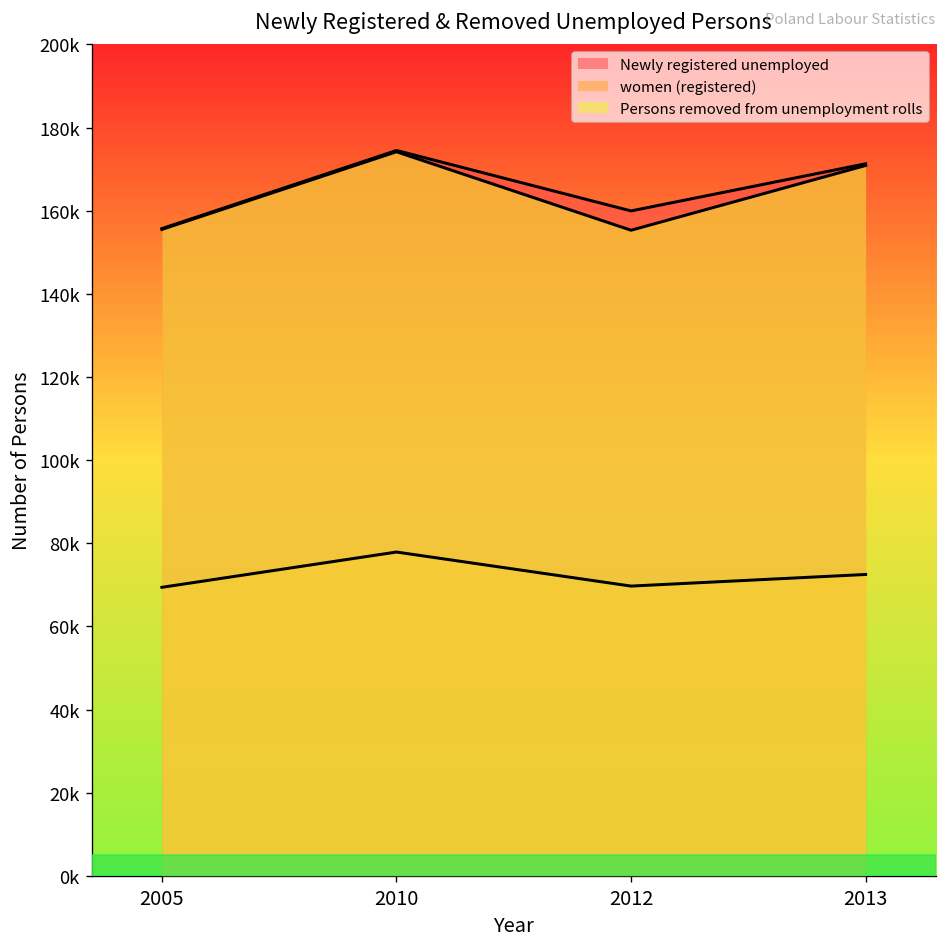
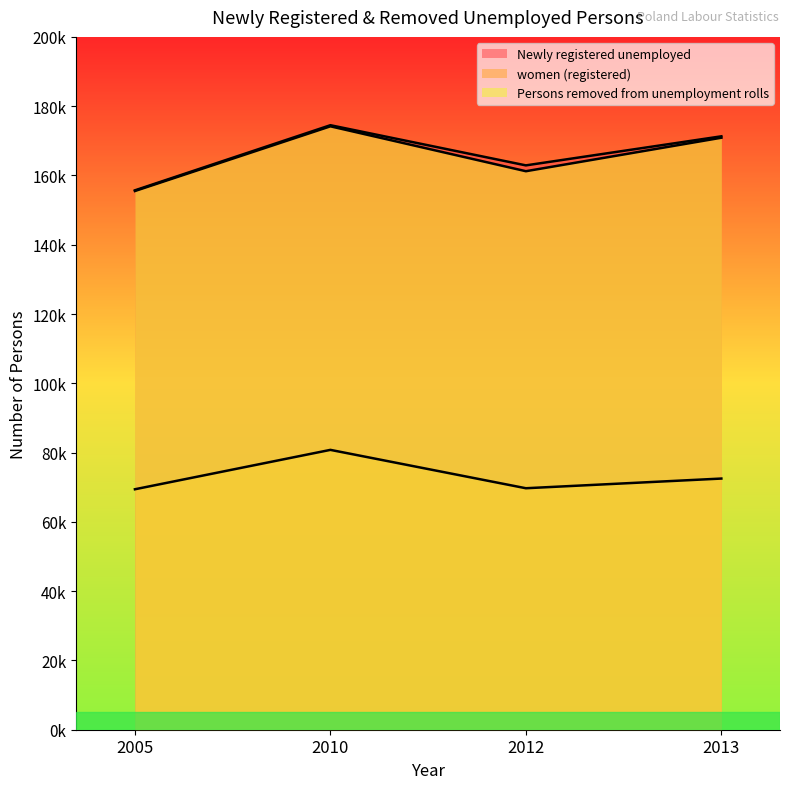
  {
    "Newly registered unemployed": {
-     "2012": 160000
+     "2012": 163000
    },
    "women (registered)": {
      "2005": 69000,
-     "2010": 78000,
+     "2010": 81000,
      "2012": 70000,
      "2013": 73000
    },
    "Persons removed from unemployment rolls": {
-     "2012": 155000
+     "2012": 161000
    }
  }
